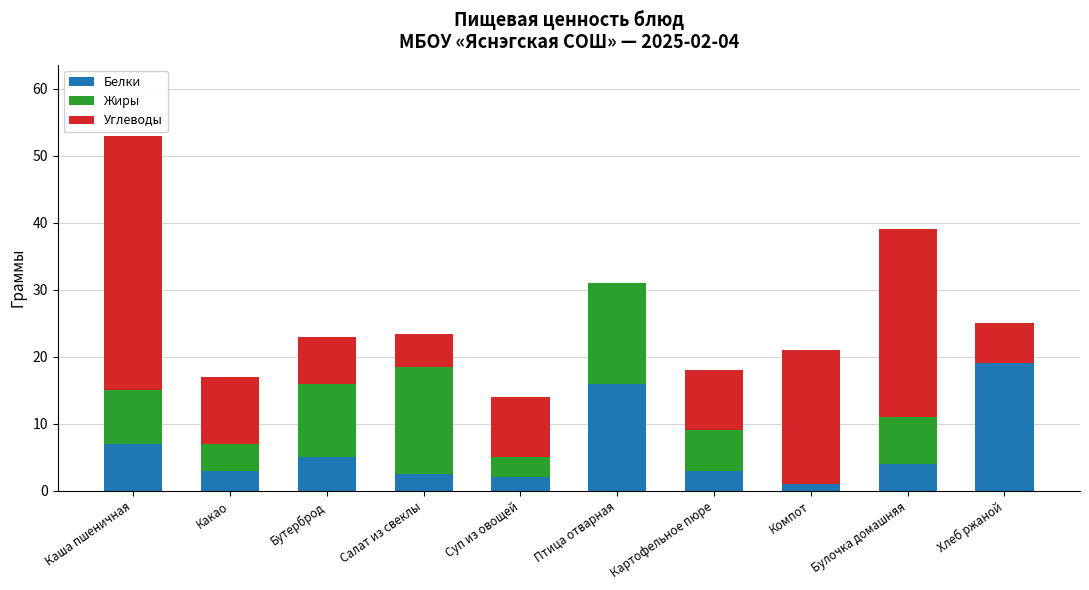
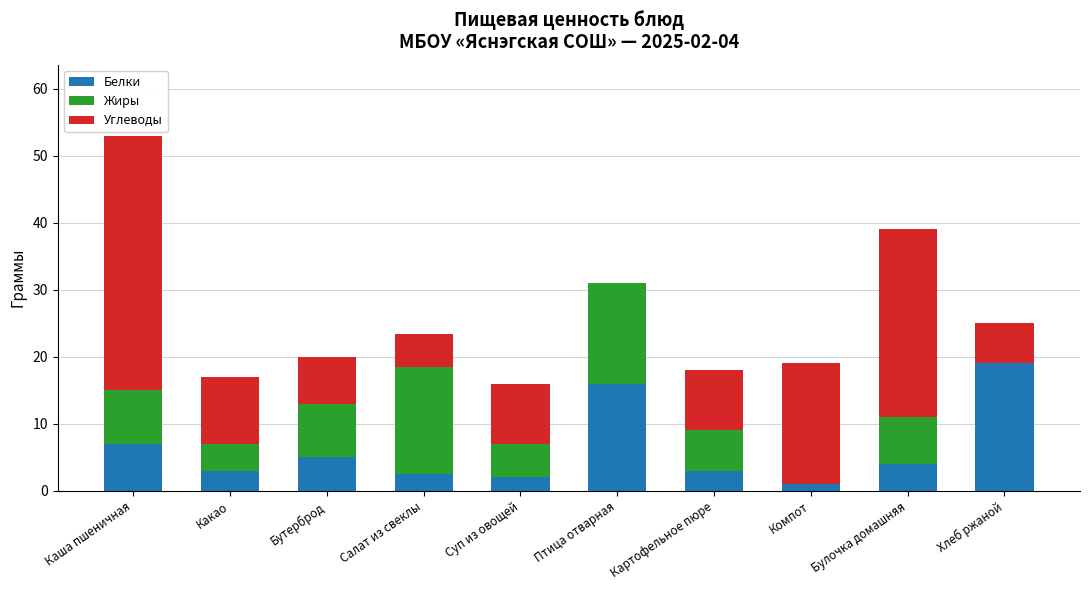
  {
    "Белки": {
      "Каша пшеничная": 7,
      "Какао": 3,
      "Бутерброд": 5,
      "Салат из свеклы": 2,
      "Суп из овощей": 2,
      "Птица отварная": 16,
      "Картофельное пюре": 3,
      "Компот": 1,
      "Булочка домашняя": 4,
      "Хлеб ржаной": 19
    },
    "Жиры": {
      "Каша пшеничная": 8,
      "Какао": 4,
-     "Бутерброд": 11,
+     "Бутерброд": 8,
      "Салат из свеклы": 16,
-     "Суп из овощей": 3,
+     "Суп из овощей": 5,
      "Птица отварная": 15,
      "Картофельное пюре": 6,
      "Компот": 0,
      "Булочка домашняя": 7,
      "Хлеб ржаной": 0
    },
    "Углеводы": {
      "Каша пшеничная": 38,
      "Какао": 10,
      "Бутерброд": 7,
      "Салат из свеклы": 5,
      "Суп из овощей": 9,
      "Птица отварная": 0,
      "Картофельное пюре": 9,
-     "Компот": 20,
+     "Компот": 18,
      "Булочка домашняя": 28,
      "Хлеб ржаной": 6
    }
  }
